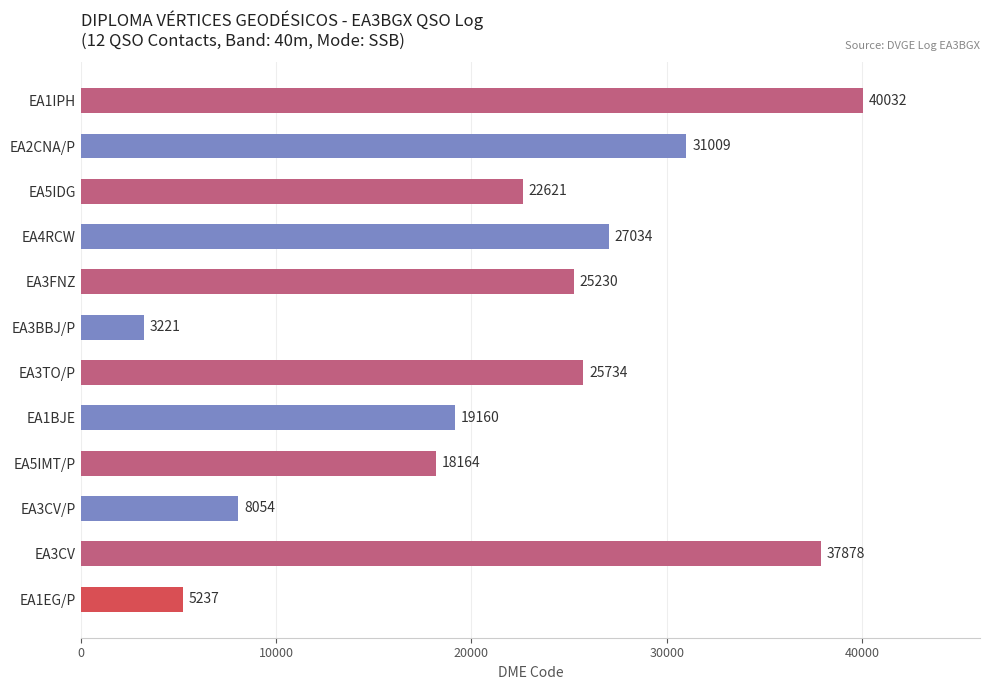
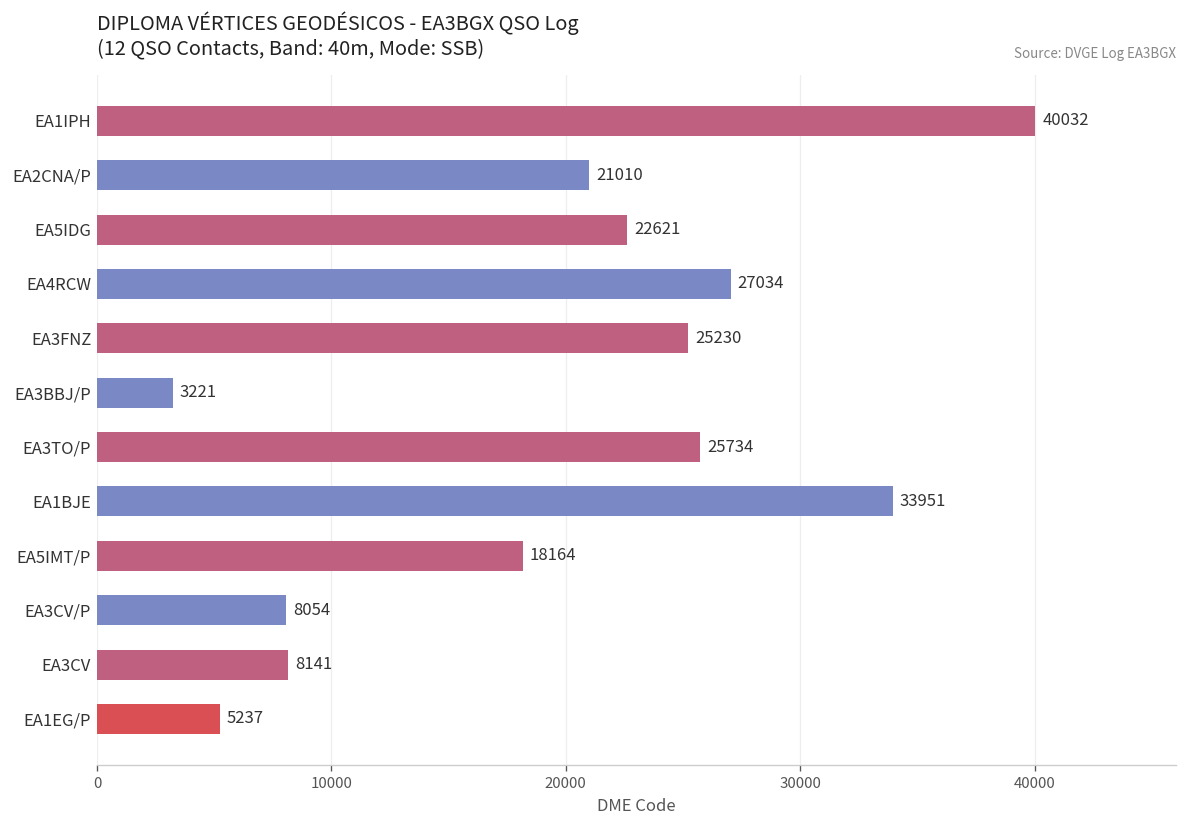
  {
    "EA1IPH": 40032,
-   "EA2CNA/P": 31009,
+   "EA2CNA/P": 21010,
    "EA5IDG": 22621,
    "EA4RCW": 27034,
    "EA3FNZ": 25230,
    "EA3BBJ/P": 3221,
    "EA3TO/P": 25734,
-   "EA1BJE": 19160,
+   "EA1BJE": 33951,
    "EA5IMT/P": 18164,
    "EA3CV/P": 8054,
-   "EA3CV": 37878,
+   "EA3CV": 8141,
    "EA1EG/P": 5237
  }
